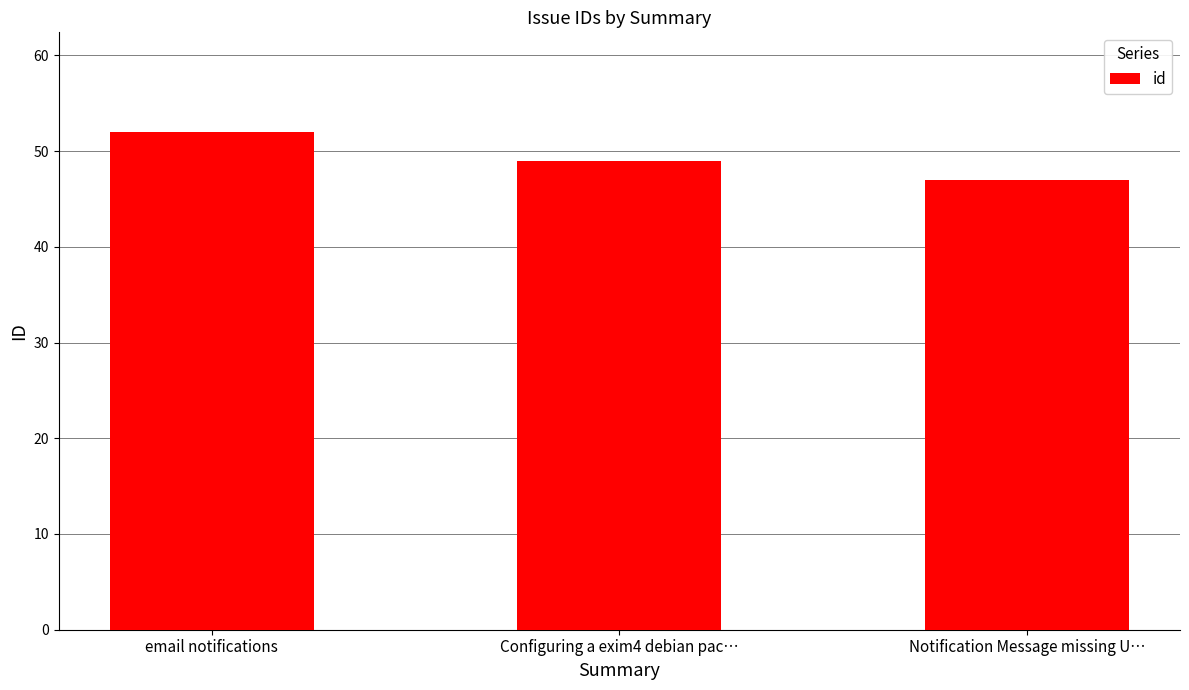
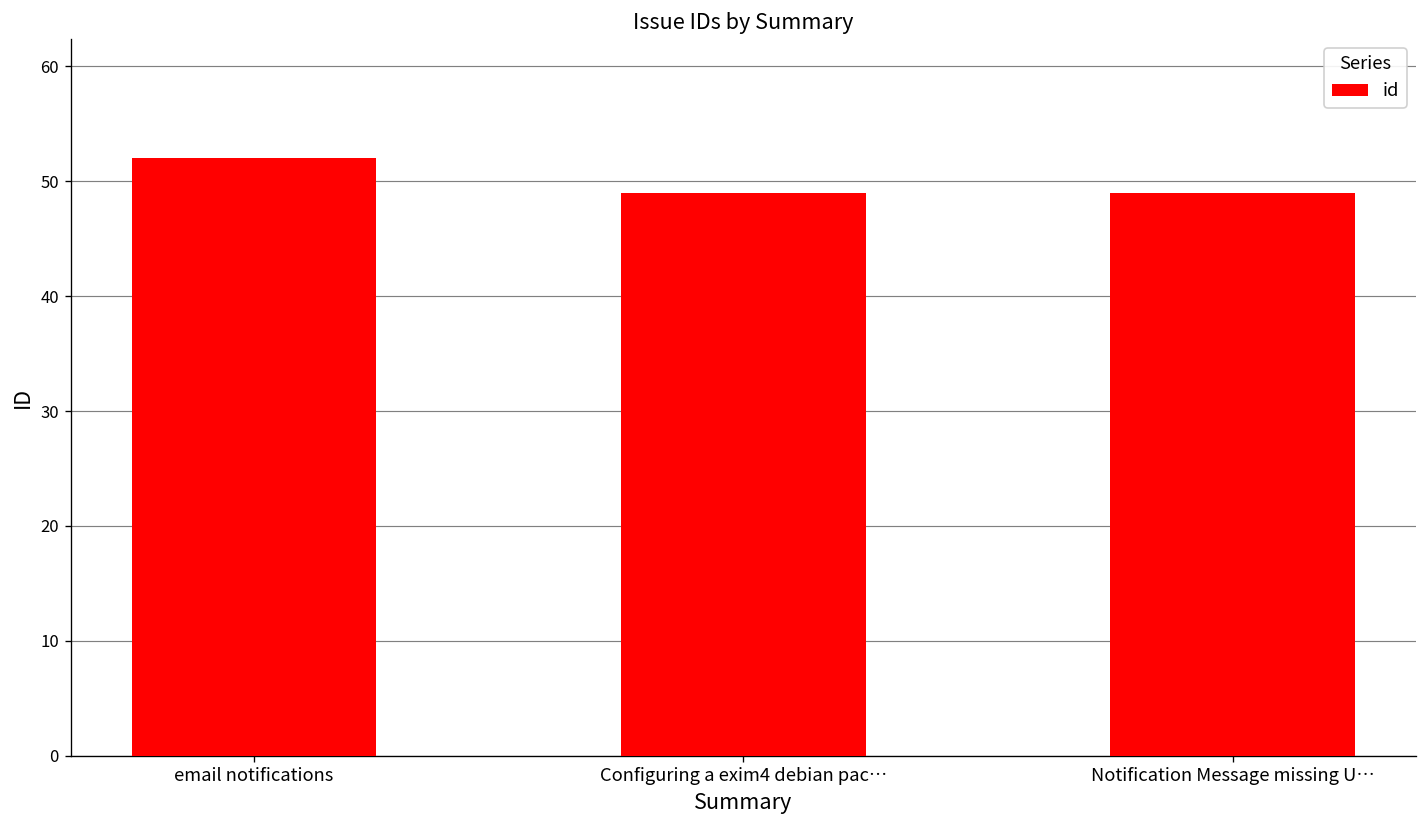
  {
    "email notifications": 52,
    "Configuring a exim4 debian pac…": 49,
-   "Notification Message missing U…": 47
+   "Notification Message missing U…": 49
  }
